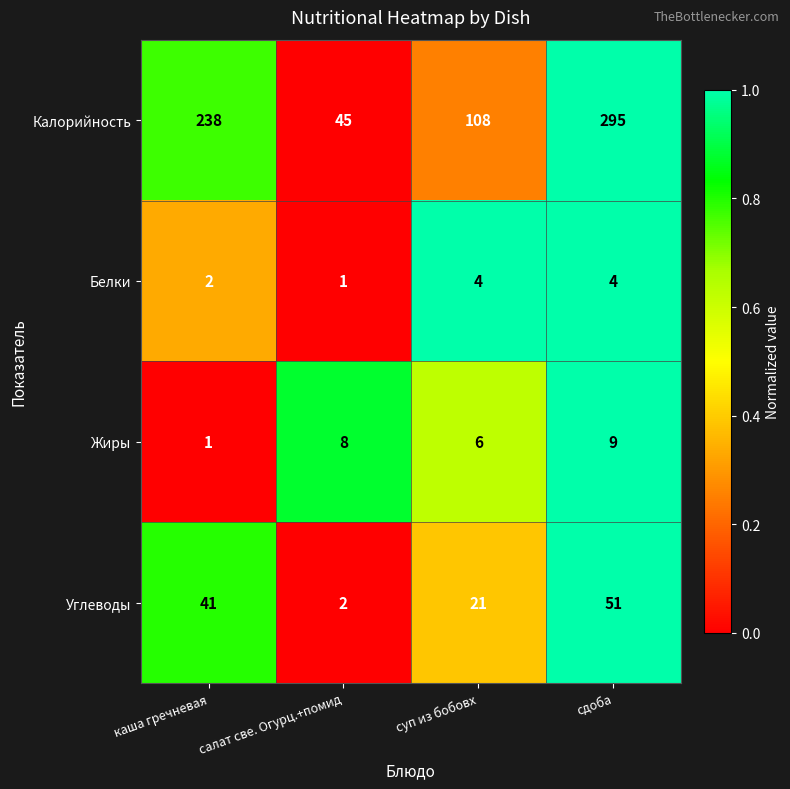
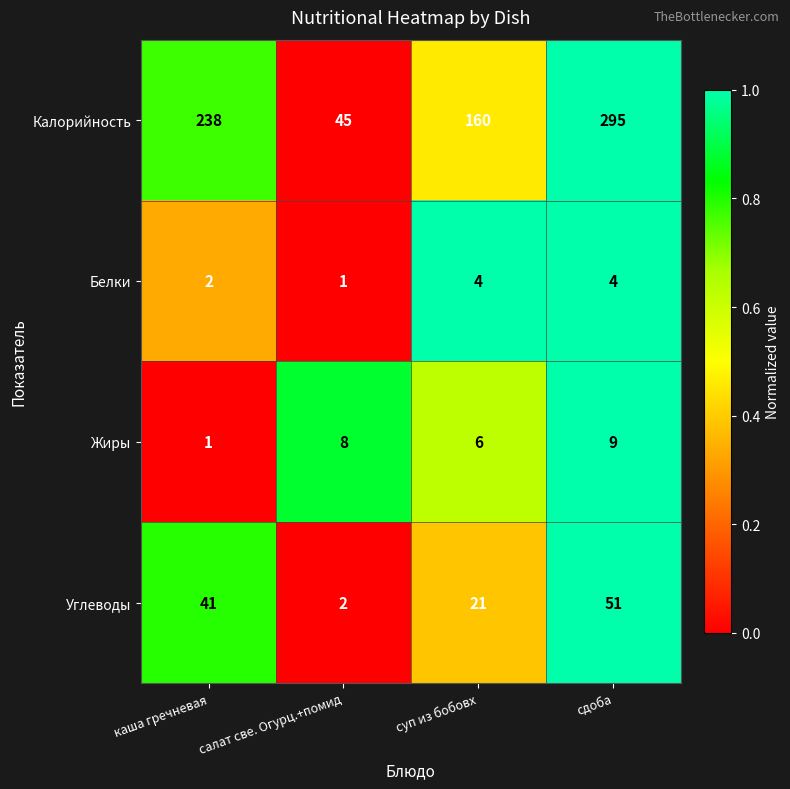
  {
    "Калорийность": {
      "каша гречневая": 238,
      "салат све. Огурц.+помид": 45,
-     "суп из бобовх": 108,
+     "суп из бобовх": 160,
      "сдоба": 295
    },
    "Белки": {
      "каша гречневая": 2,
      "салат све. Огурц.+помид": 1,
      "суп из бобовх": 4,
      "сдоба": 4
    },
    "Жиры": {
      "каша гречневая": 1,
      "салат све. Огурц.+помид": 8,
      "суп из бобовх": 6,
      "сдоба": 9
    },
    "Углеводы": {
      "каша гречневая": 41,
      "салат све. Огурц.+помид": 2,
      "суп из бобовх": 21,
      "сдоба": 51
    }
  }
